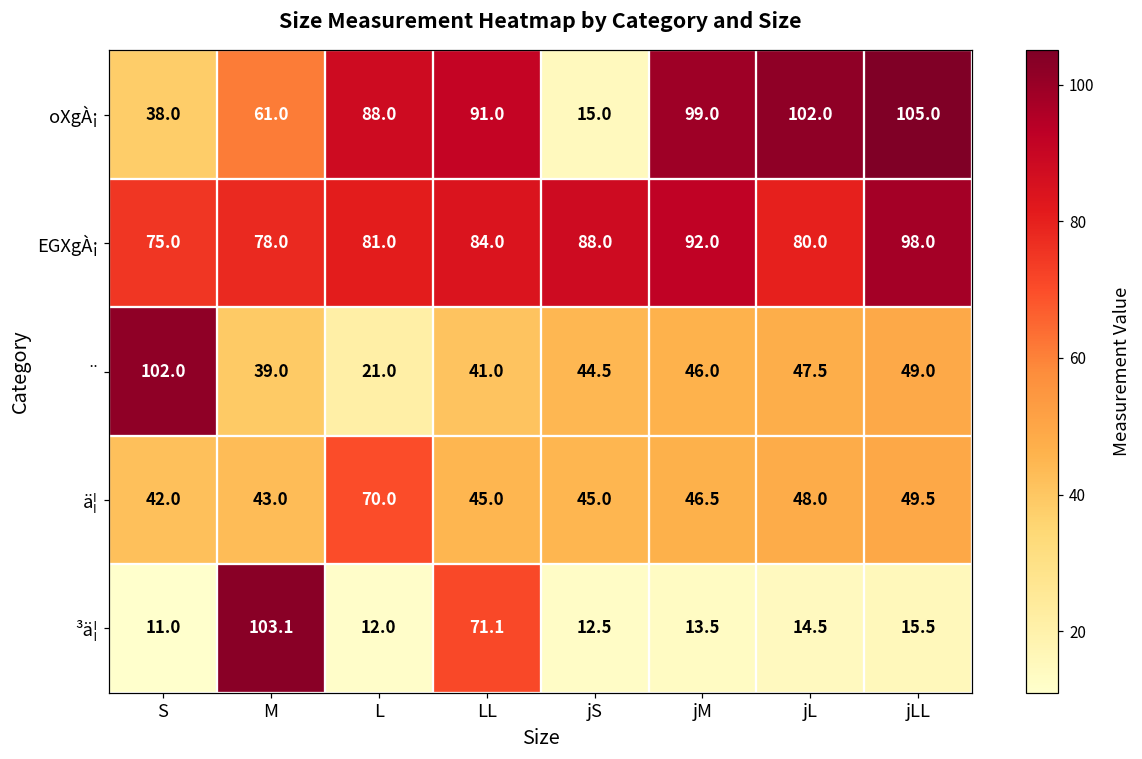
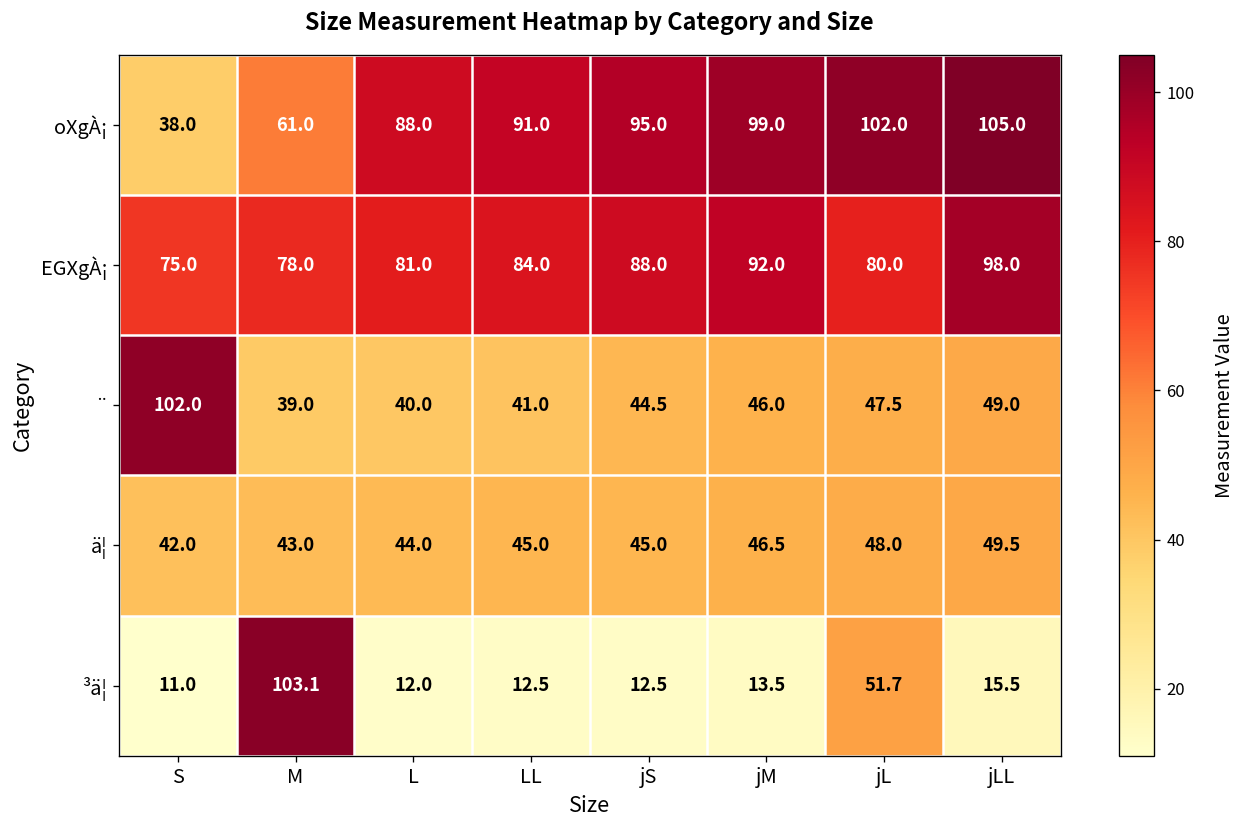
  {
    "oXgÀ¡": {
      "S": 38.0,
      "M": 61.0,
      "L": 88.0,
      "LL": 91.0,
-     "jS": 15.0,
+     "jS": 95.0,
      "jM": 99.0,
      "jL": 102.0,
      "jLL": 105.0
    },
    "EGXgÀ¡": {
      "S": 75.0,
      "M": 78.0,
      "L": 81.0,
      "LL": 84.0,
      "jS": 88.0,
      "jM": 92.0,
      "jL": 80.0,
      "jLL": 98.0
    },
    "¨": {
      "S": 102.0,
      "M": 39.0,
-     "L": 21.0,
+     "L": 40.0,
      "LL": 41.0,
      "jS": 44.5,
      "jM": 46.0,
      "jL": 47.5,
      "jLL": 49.0
    },
    "ä¦": {
      "S": 42.0,
      "M": 43.0,
-     "L": 70.0,
+     "L": 44.0,
      "LL": 45.0,
      "jS": 45.0,
      "jM": 46.5,
      "jL": 48.0,
      "jLL": 49.5
    },
    "³ä¦": {
      "S": 11.0,
      "M": 103.1,
      "L": 12.0,
-     "LL": 71.1,
+     "LL": 12.5,
      "jS": 12.5,
      "jM": 13.5,
-     "jL": 14.5,
+     "jL": 51.7,
      "jLL": 15.5
    }
  }
